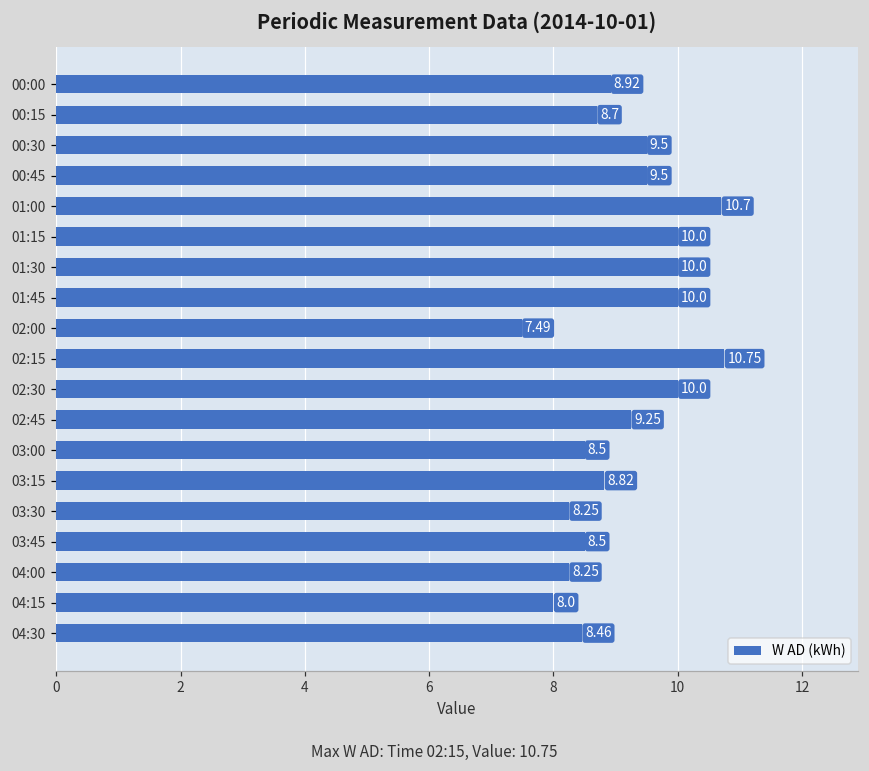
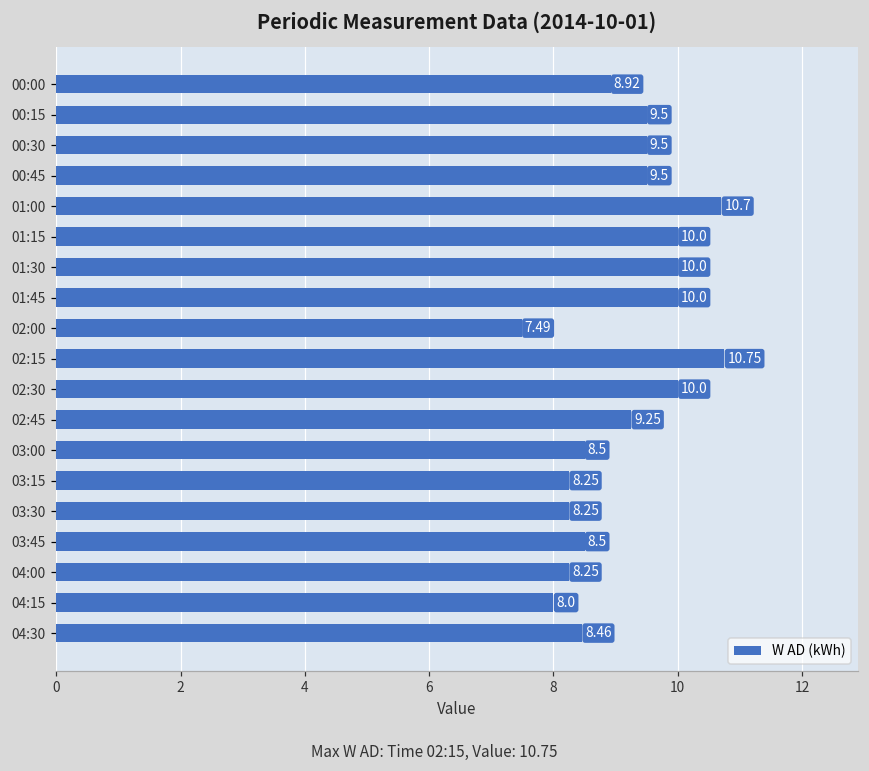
  {
-   "00:15": 8.7,
-   "03:15": 8.82
+   "00:15": 9.5,
+   "03:15": 8.25
  }
